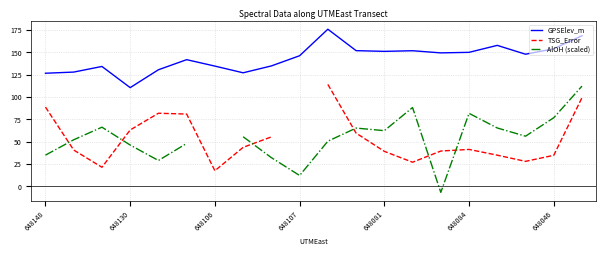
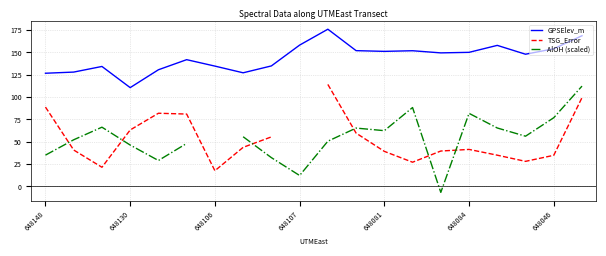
  {
    "GPSElev_m": {
      "648148": 130,
      "648130": 110,
      "648106": 130,
-     "648107": 150,
+     "648107": 160,
      "648081": 150,
      "648084": 150
    },
    "TSG_Error": {
      "648148": 90,
      "648130": 60,
      "648106": 20,
      "648081": 40,
      "648084": 40,
      "648046": 30
    },
    "AlOH (scaled)": {
      "648148": 40,
      "648130": 50,
      "648107": 10,
      "648081": 60,
      "648084": 80,
      "648046": 80
    }
  }
